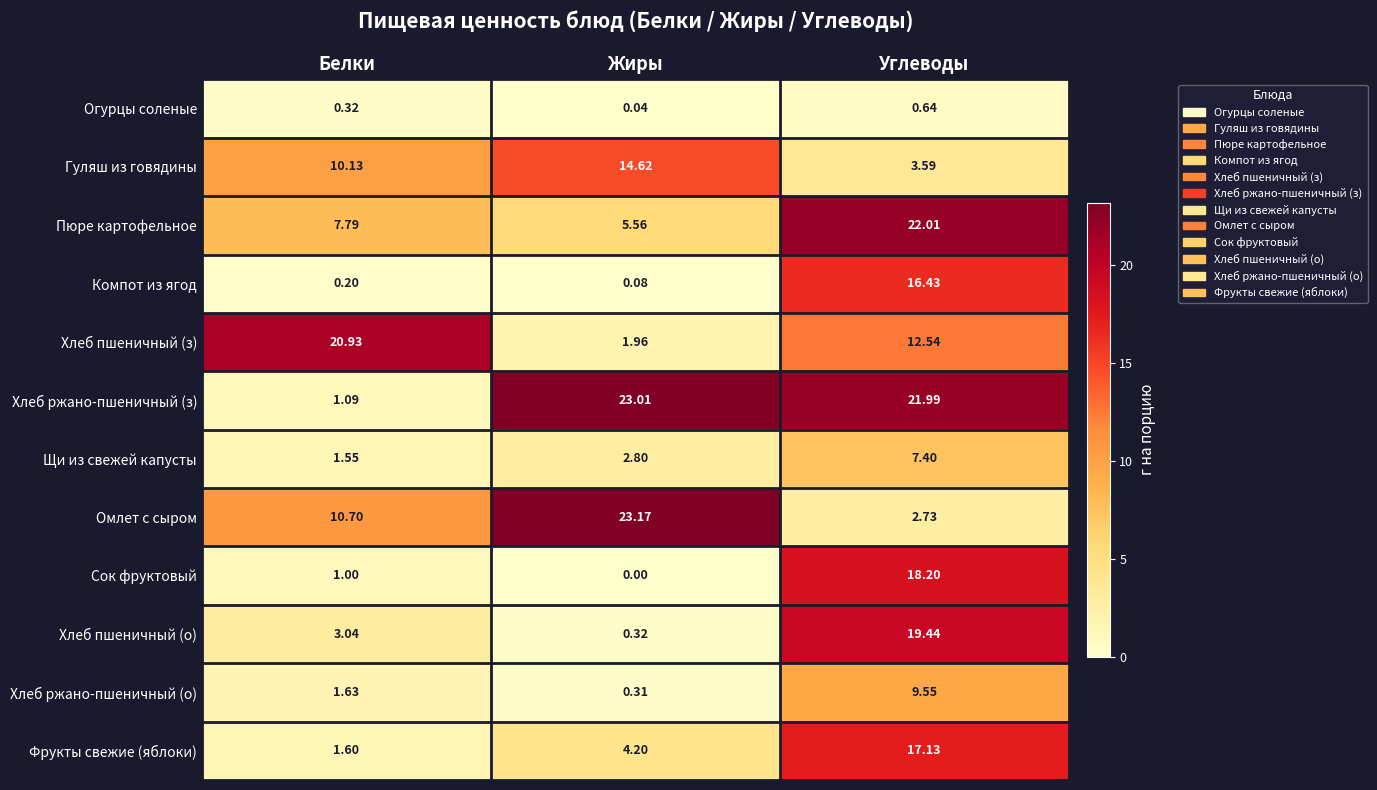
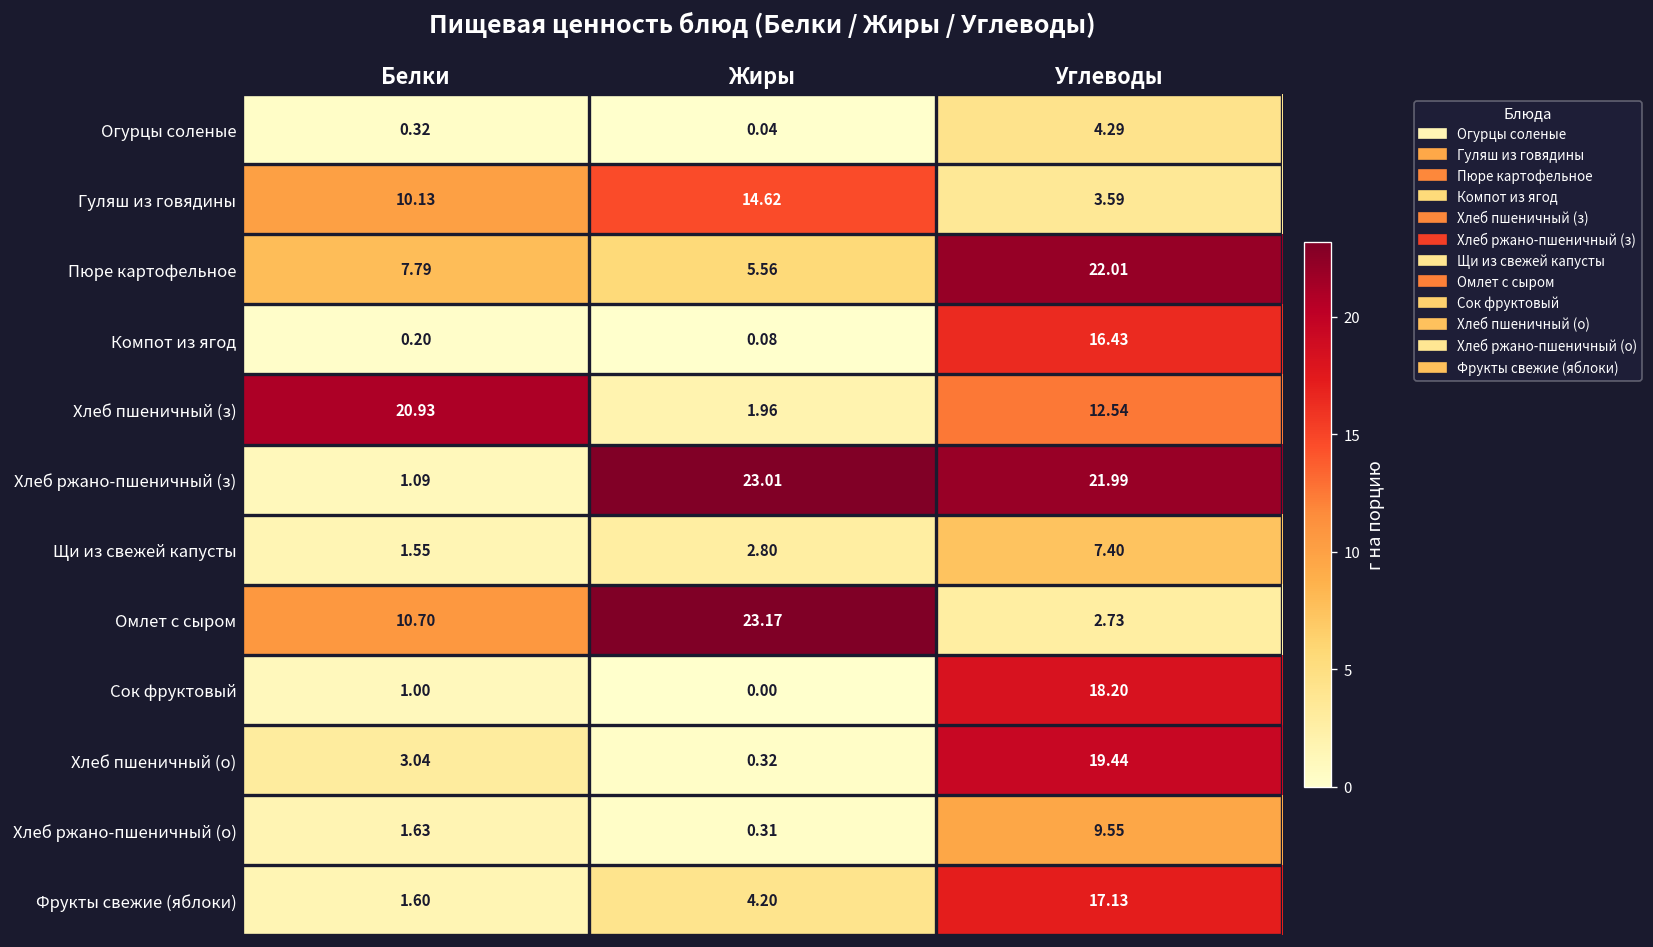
  {
    "Огурцы соленые": {
      "Белки": 0.32,
      "Жиры": 0.04,
-     "Углеводы": 0.64
+     "Углеводы": 4.29
    },
    "Гуляш из говядины": {
      "Белки": 10.13,
      "Жиры": 14.62,
      "Углеводы": 3.59
    },
    "Пюре картофельное": {
      "Белки": 7.79,
      "Жиры": 5.56,
      "Углеводы": 22.01
    },
    "Компот из ягод": {
      "Белки": 0.20,
      "Жиры": 0.08,
      "Углеводы": 16.43
    },
    "Хлеб пшеничный (з)": {
      "Белки": 20.93,
      "Жиры": 1.96,
      "Углеводы": 12.54
    },
    "Хлеб ржано-пшеничный (з)": {
      "Белки": 1.09,
      "Жиры": 23.01,
      "Углеводы": 21.99
    },
    "Щи из свежей капусты": {
      "Белки": 1.55,
      "Жиры": 2.80,
      "Углеводы": 7.40
    },
    "Омлет с сыром": {
      "Белки": 10.70,
      "Жиры": 23.17,
      "Углеводы": 2.73
    },
    "Сок фруктовый": {
      "Белки": 1.00,
      "Жиры": 0.00,
      "Углеводы": 18.20
    },
    "Хлеб пшеничный (о)": {
      "Белки": 3.04,
      "Жиры": 0.32,
      "Углеводы": 19.44
    },
    "Хлеб ржано-пшеничный (о)": {
      "Белки": 1.63,
      "Жиры": 0.31,
      "Углеводы": 9.55
    },
    "Фрукты свежие (яблоки)": {
      "Белки": 1.60,
      "Жиры": 4.20,
      "Углеводы": 17.13
    }
  }
